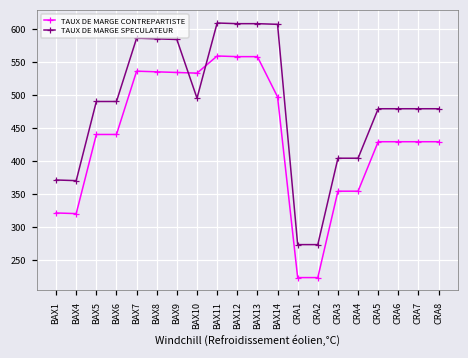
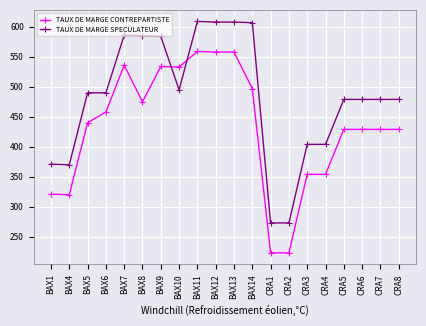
  {
    "TAUX DE MARGE CONTREPARTISTE": {
      "BAX1": 320,
      "BAX4": 320,
      "BAX5": 440,
-     "BAX6": 440,
+     "BAX6": 460,
      "BAX7": 540,
-     "BAX8": 540,
+     "BAX8": 480,
      "BAX9": 530,
      "BAX10": 530,
      "BAX11": 560,
      "BAX12": 560,
      "BAX13": 560,
      "BAX14": 500,
      "CRA1": 220,
      "CRA2": 220,
      "CRA3": 350,
      "CRA4": 350,
      "CRA5": 430,
      "CRA6": 430,
      "CRA7": 430,
      "CRA8": 430
    },
    "TAUX DE MARGE SPECULATEUR": {
      "BAX1": 370,
      "BAX4": 370,
      "BAX5": 490,
      "BAX6": 490,
      "BAX9": 580,
      "BAX10": 500,
      "BAX11": 610,
      "BAX12": 610,
      "BAX13": 610,
      "BAX14": 610,
      "CRA1": 270,
      "CRA2": 270,
      "CRA3": 400,
      "CRA4": 400,
      "CRA5": 480,
      "CRA6": 480,
      "CRA7": 480,
      "CRA8": 480
    }
  }
